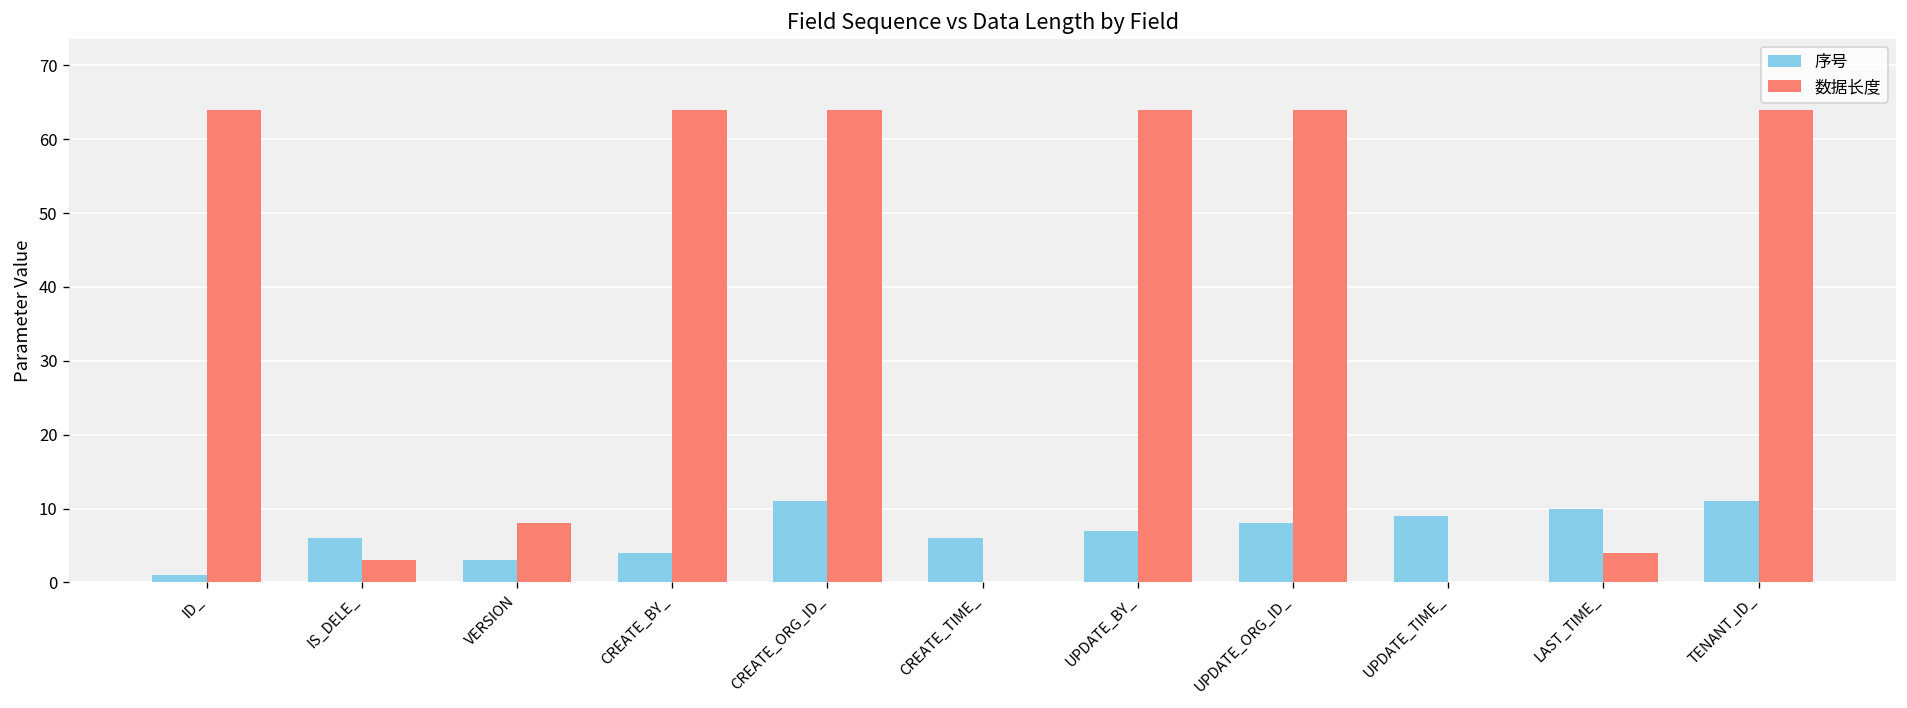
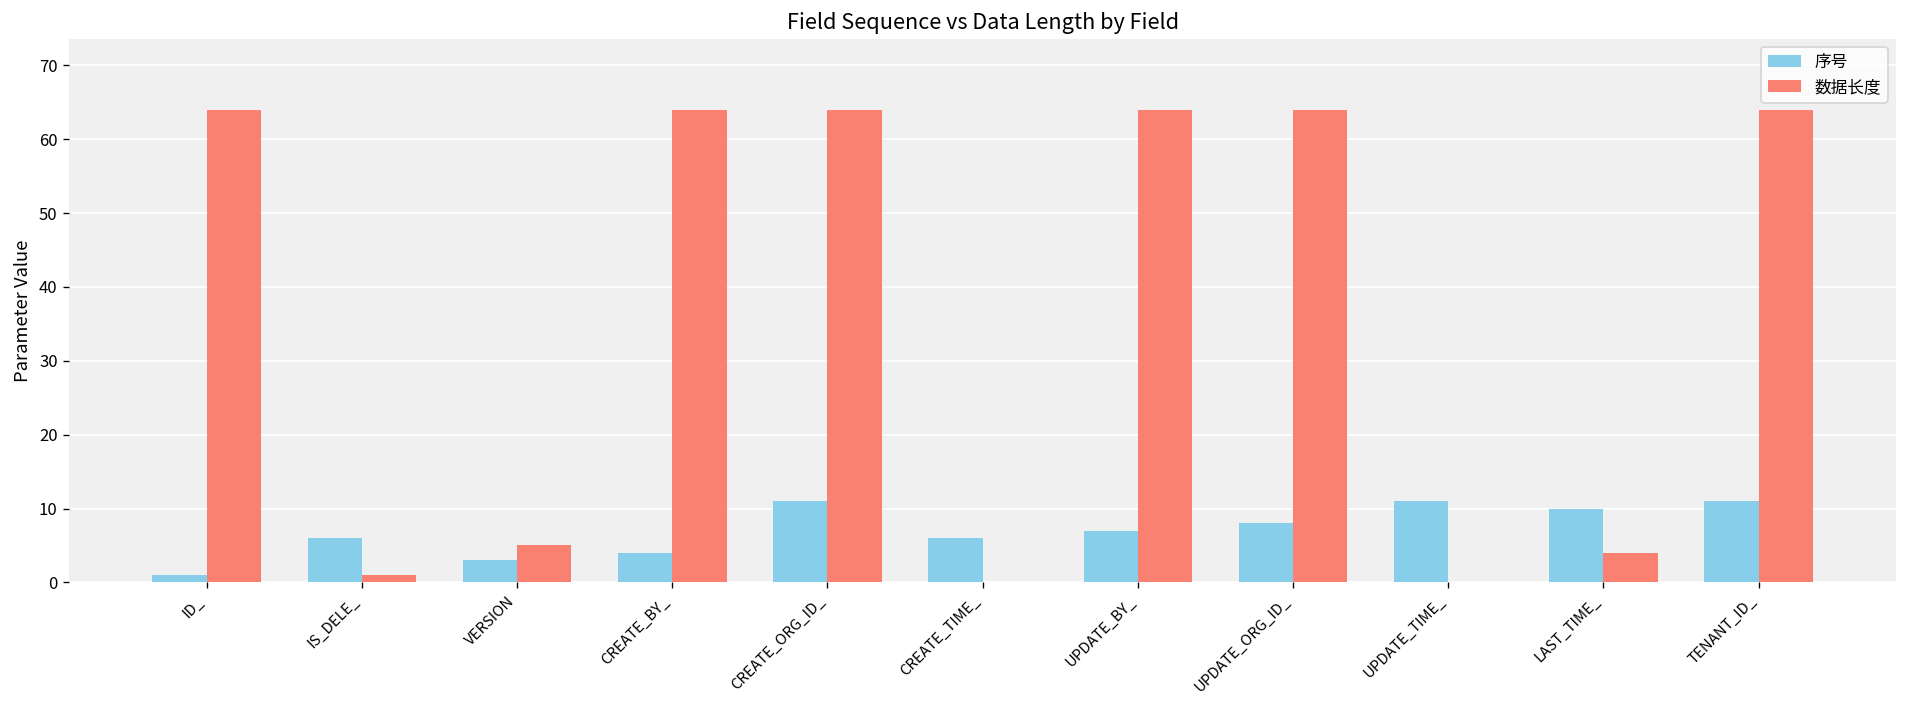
  {
    "序号": {
      "ID_": 1,
      "IS_DELE_": 6,
      "VERSION": 3,
      "CREATE_BY_": 4,
      "CREATE_ORG_ID_": 11,
      "CREATE_TIME_": 6,
      "UPDATE_BY_": 7,
      "UPDATE_ORG_ID_": 8,
-     "UPDATE_TIME_": 9,
+     "UPDATE_TIME_": 11,
      "LAST_TIME_": 10,
      "TENANT_ID_": 11
    },
    "数据长度": {
      "ID_": 64,
-     "IS_DELE_": 3,
-     "VERSION": 8,
+     "IS_DELE_": 1,
+     "VERSION": 5,
      "CREATE_BY_": 64,
      "CREATE_ORG_ID_": 64,
      "CREATE_TIME_": 0,
      "UPDATE_BY_": 64,
      "UPDATE_ORG_ID_": 64,
      "UPDATE_TIME_": 0,
      "LAST_TIME_": 4,
      "TENANT_ID_": 64
    }
  }
